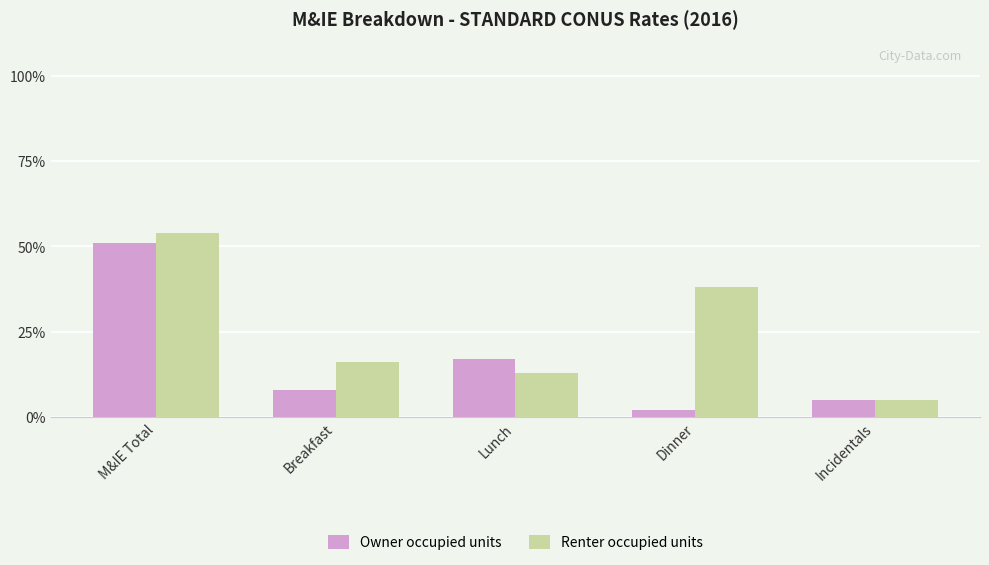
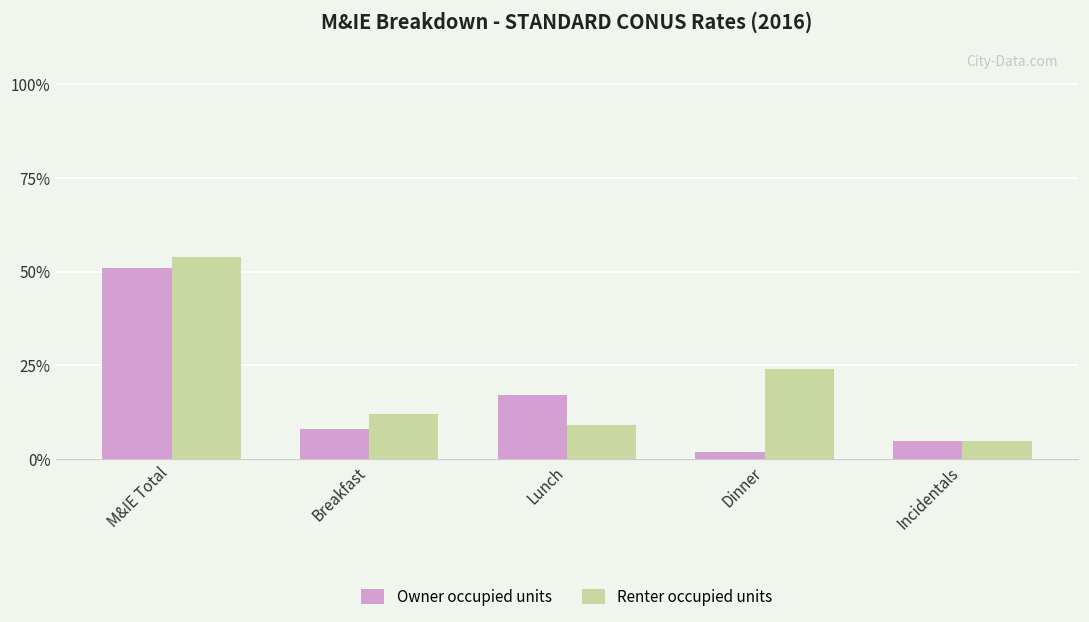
  {
    "Owner occupied units": {
      "M&IE Total": "51%",
      "Breakfast": "8%",
      "Lunch": "17%",
      "Dinner": "2%",
      "Incidentals": "5%"
    },
    "Renter occupied units": {
      "M&IE Total": "54%",
-     "Breakfast": "16%",
-     "Lunch": "13%",
-     "Dinner": "38%",
+     "Breakfast": "12%",
+     "Lunch": "9%",
+     "Dinner": "24%",
      "Incidentals": "5%"
    }
  }
